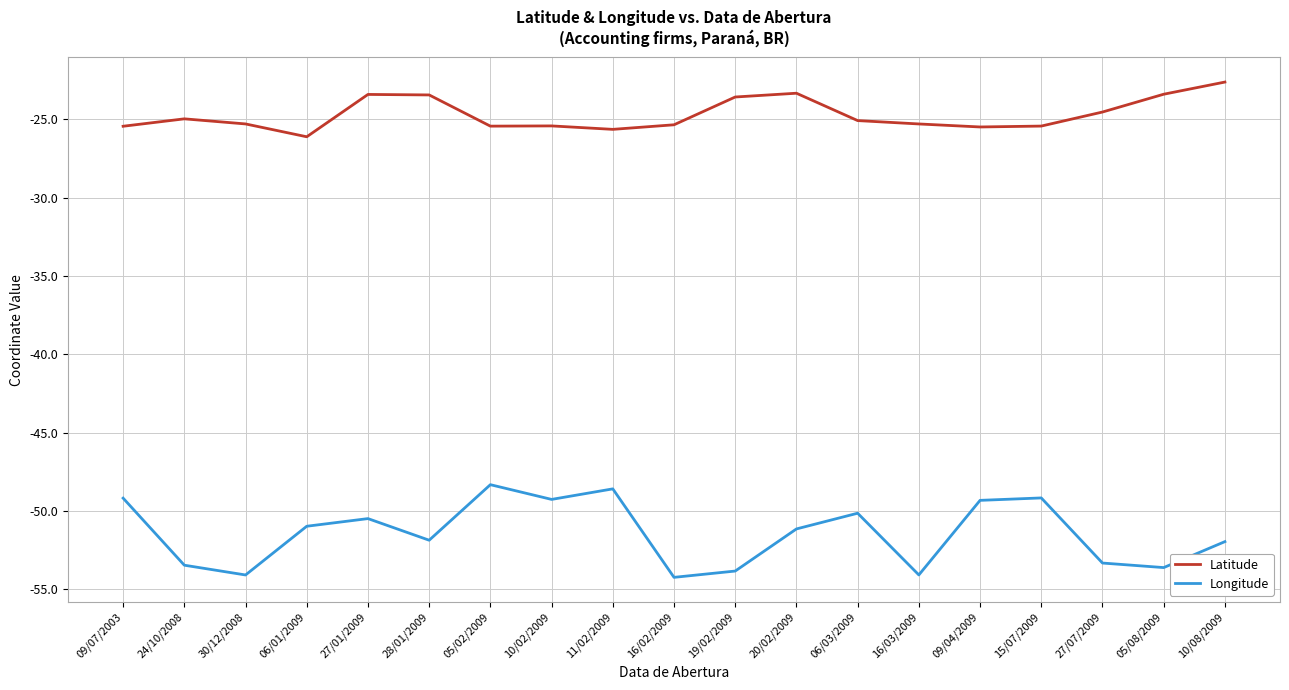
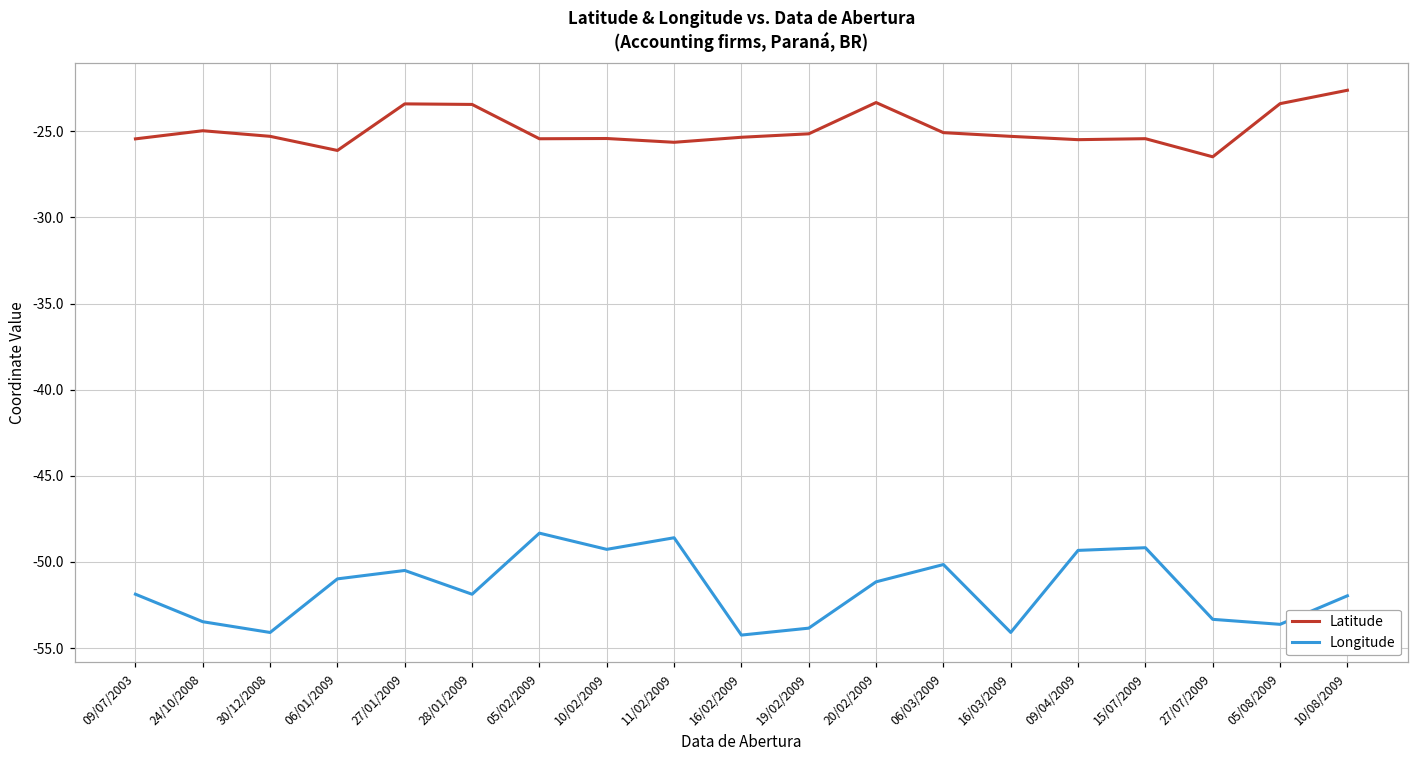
  {
    "Latitude": {
      "09/07/2003": -25.4,
      "24/10/2008": -25.0,
      "30/12/2008": -25.3,
      "06/01/2009": -26.1,
      "27/01/2009": -23.4,
      "28/01/2009": -23.4,
      "05/02/2009": -25.4,
      "10/02/2009": -25.4,
      "11/02/2009": -25.6,
      "16/02/2009": -25.3,
-     "19/02/2009": -23.6,
+     "19/02/2009": -25.1,
      "20/02/2009": -23.3,
      "06/03/2009": -25.1,
      "16/03/2009": -25.3,
      "09/04/2009": -25.5,
      "15/07/2009": -25.4,
-     "27/07/2009": -24.5,
+     "27/07/2009": -26.5,
      "05/08/2009": -23.4,
      "10/08/2009": -22.6
    },
    "Longitude": {
-     "09/07/2003": -49.2,
+     "09/07/2003": -51.9,
      "24/10/2008": -53.5,
      "30/12/2008": -54.1,
      "06/01/2009": -51.0,
      "27/01/2009": -50.5,
      "28/01/2009": -51.9,
      "05/02/2009": -48.3,
      "10/02/2009": -49.3,
      "11/02/2009": -48.6,
      "16/02/2009": -54.2,
      "19/02/2009": -53.8,
      "20/02/2009": -51.2,
      "06/03/2009": -50.2,
      "16/03/2009": -54.1,
      "09/04/2009": -49.3,
      "15/07/2009": -49.2,
      "27/07/2009": -53.3,
      "05/08/2009": -53.6,
      "10/08/2009": -52.0
    }
  }
